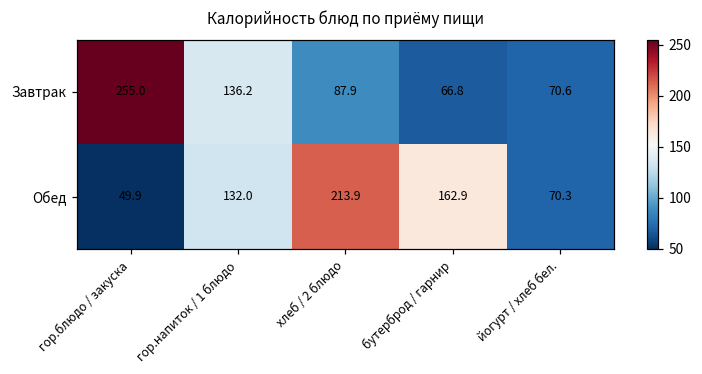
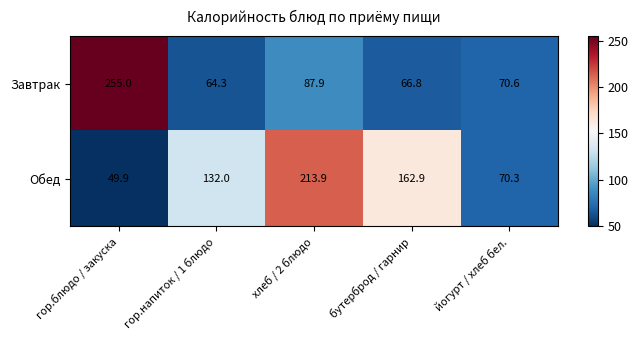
  {
    "Завтрак": {
      "гор.блюдо / закуска": 255.0,
-     "гор.напиток / 1 блюдо": 136.2,
+     "гор.напиток / 1 блюдо": 64.3,
      "хлеб / 2 блюдо": 87.9,
      "бутерброд / гарнир": 66.8,
      "йогурт / хлеб бел.": 70.6
    },
    "Обед": {
      "гор.блюдо / закуска": 49.9,
      "гор.напиток / 1 блюдо": 132.0,
      "хлеб / 2 блюдо": 213.9,
      "бутерброд / гарнир": 162.9,
      "йогурт / хлеб бел.": 70.3
    }
  }
